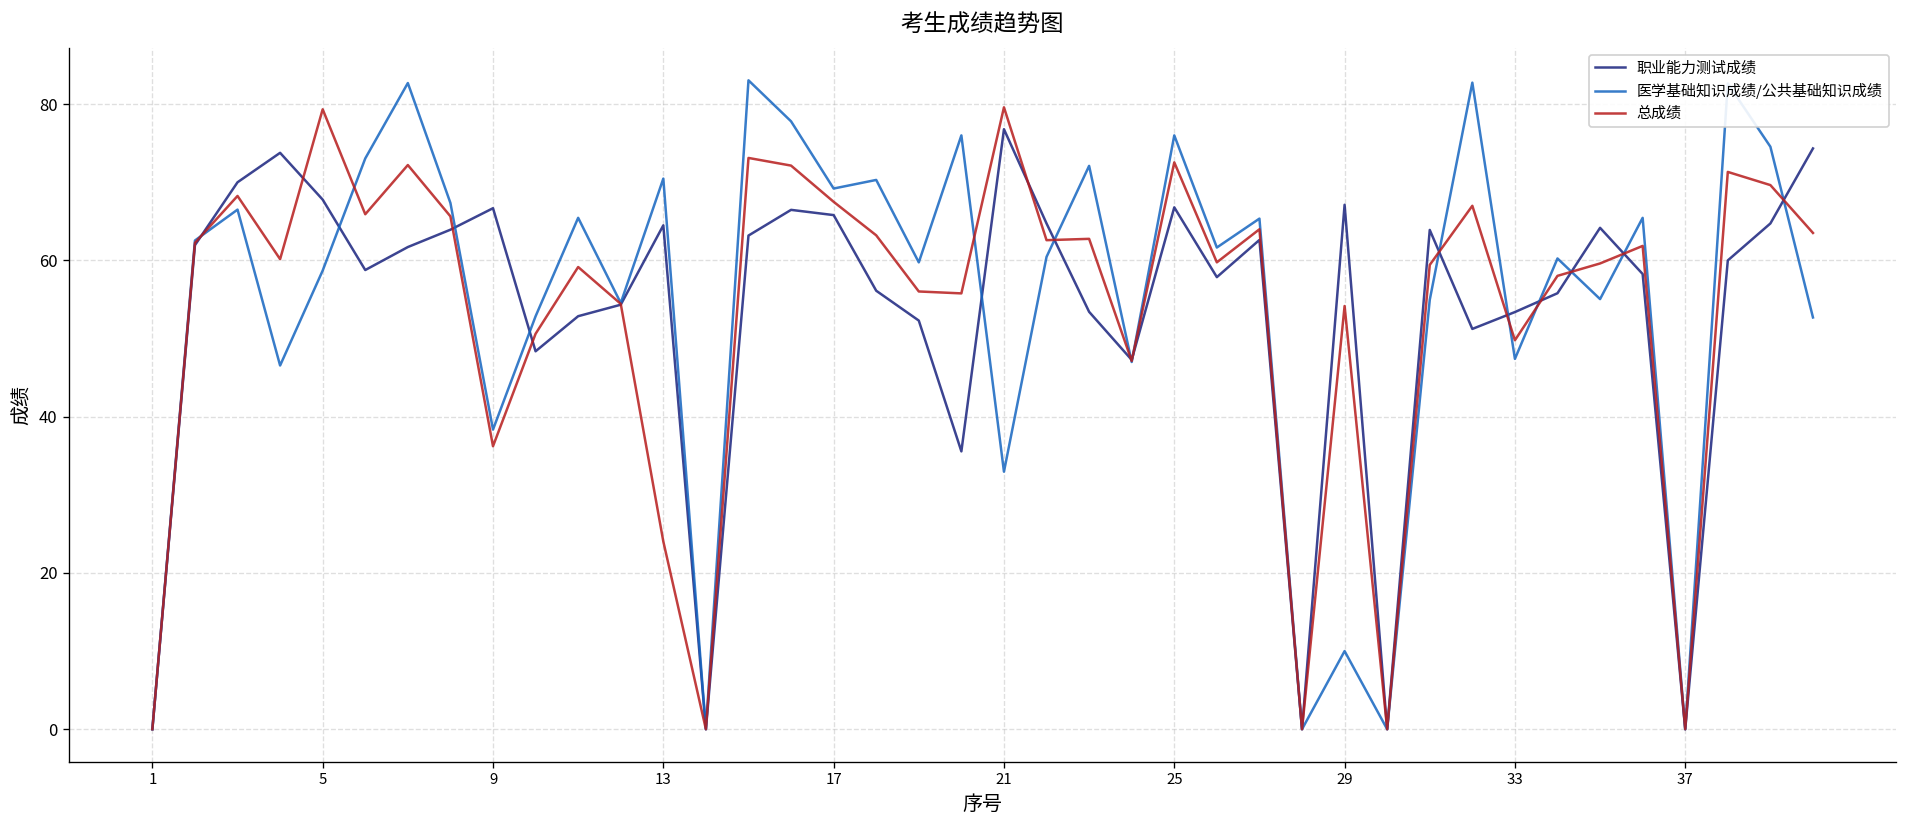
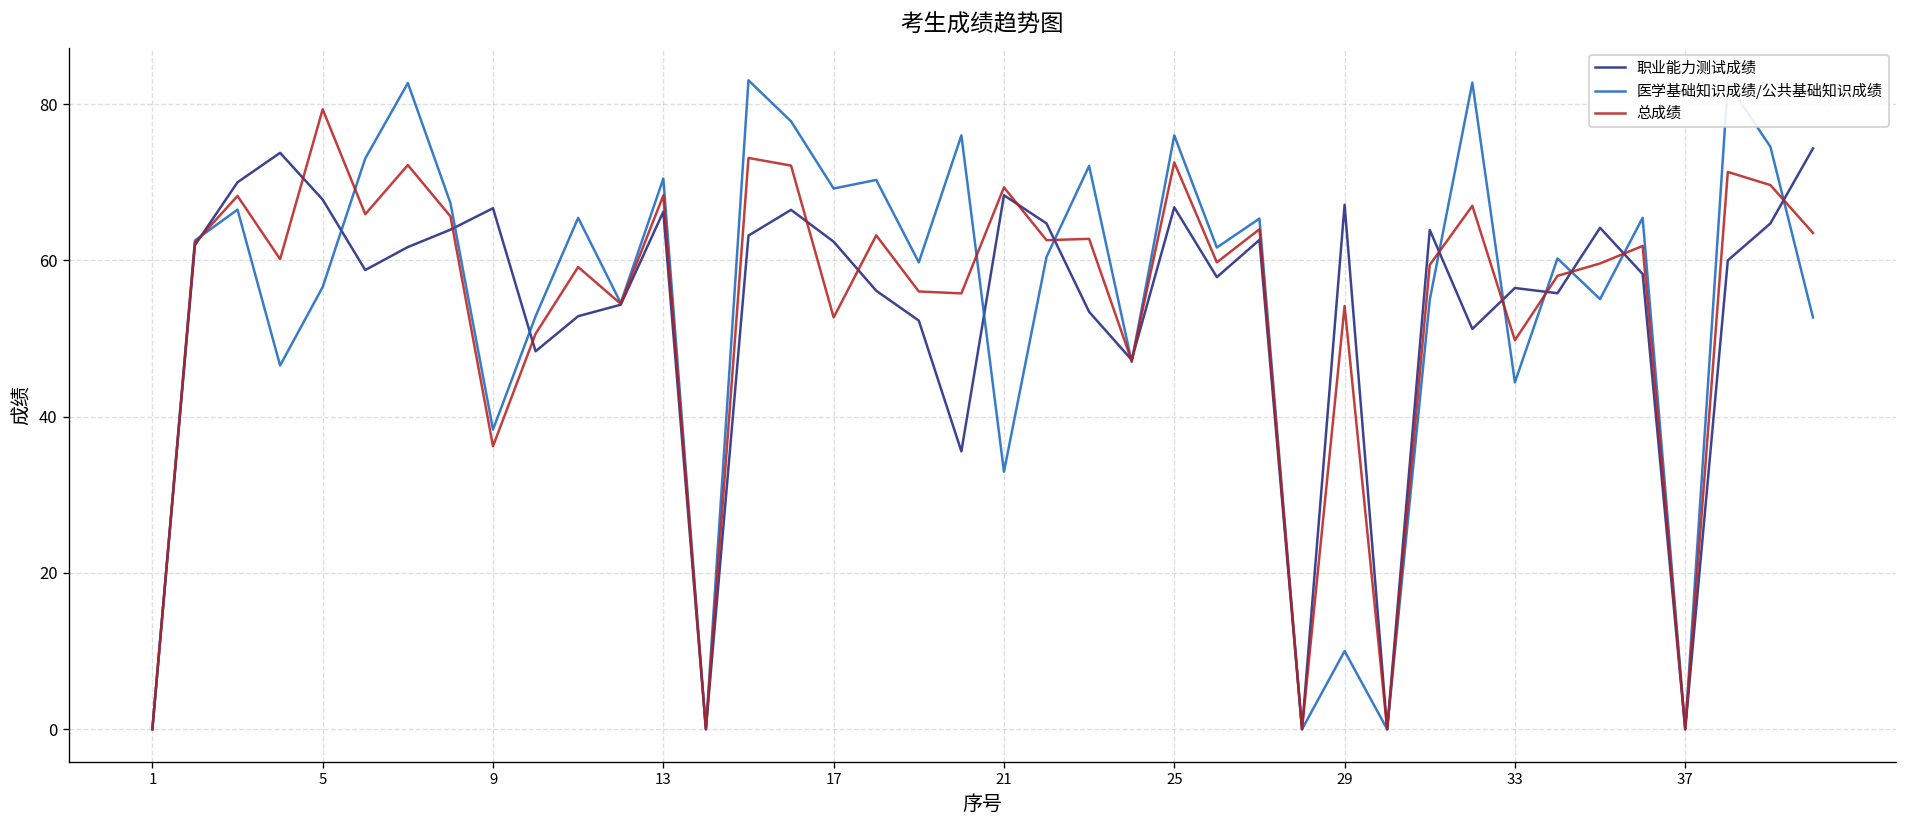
  {
    "职业能力测试成绩": {
      "5": 68,
      "9": 67,
-     "13": 64,
-     "17": 66,
-     "21": 77,
+     "13": 66,
+     "17": 62,
+     "21": 68,
      "25": 67,
      "29": 67,
-     "33": 53
+     "33": 56
    },
    "医学基础知识成绩/公共基础知识成绩": {
-     "5": 59,
+     "5": 57,
      "9": 38,
      "13": 70,
      "17": 69,
      "21": 33,
      "25": 76,
      "29": 10,
-     "33": 47
+     "33": 44
    },
    "总成绩": {
      "5": 79,
      "9": 36,
-     "13": 24,
-     "17": 68,
-     "21": 80,
+     "13": 68,
+     "17": 53,
+     "21": 69,
      "25": 73,
      "29": 54,
      "33": 50
    }
  }
